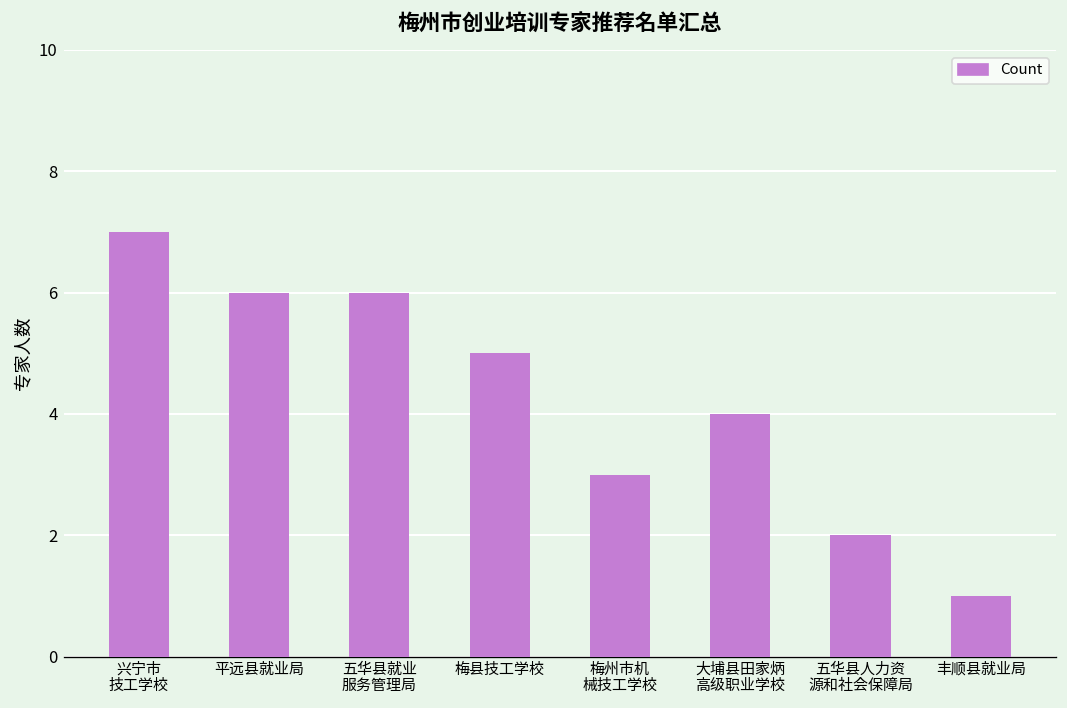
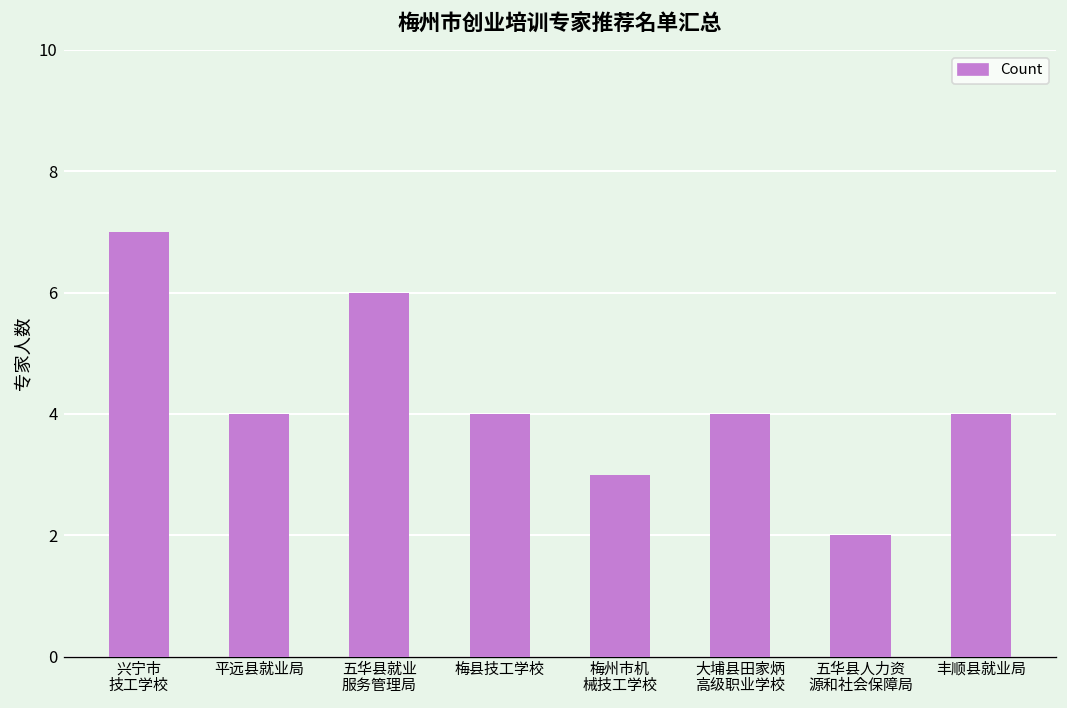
  {
    "兴宁市 技工学校": 7,
-   "平远县就业局": 6,
+   "平远县就业局": 4,
    "五华县就业 服务管理局": 6,
-   "梅县技工学校": 5,
+   "梅县技工学校": 4,
    "梅州市机 械技工学校": 3,
    "大埔县田家炳 高级职业学校": 4,
    "五华县人力资 源和社会保障局": 2,
-   "丰顺县就业局": 1
+   "丰顺县就业局": 4
  }
